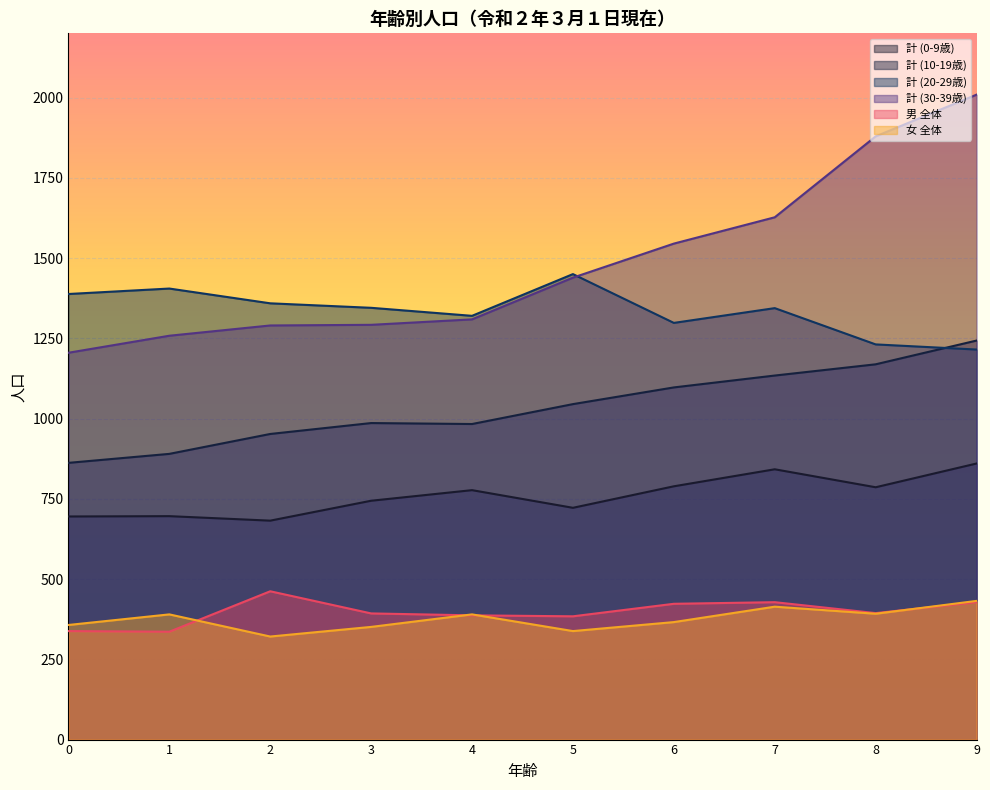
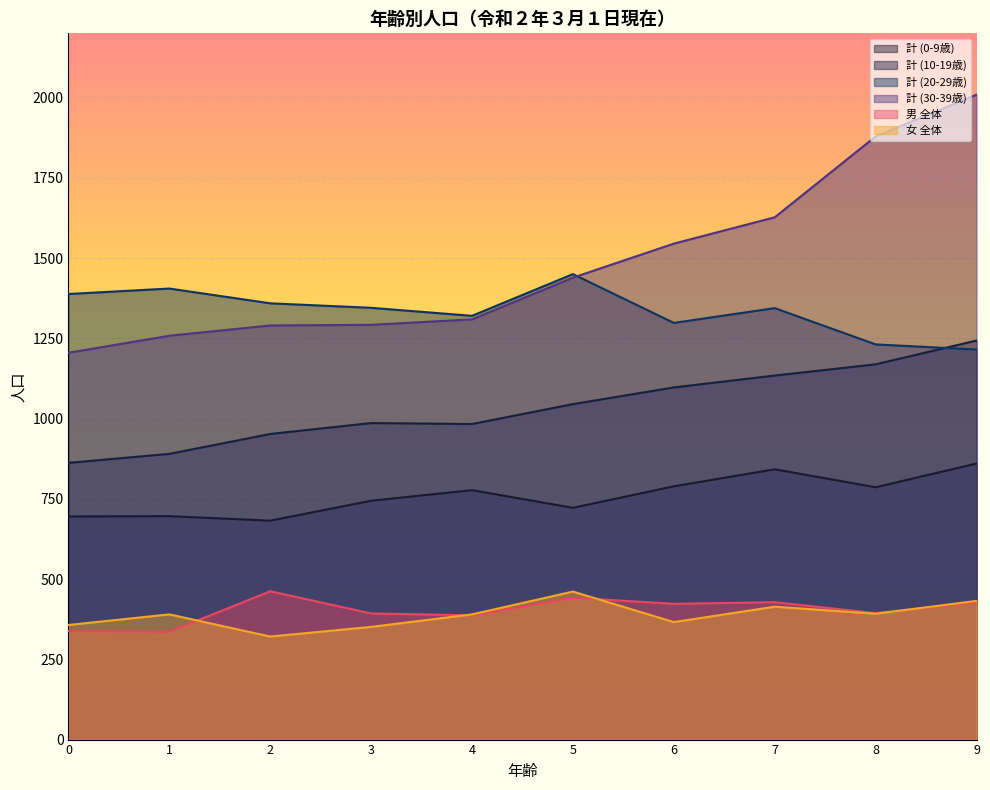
  {
    "男 全体": {
      "0": 340,
      "1": 340,
      "2": 460,
      "3": 390,
-     "5": 380,
+     "5": 440,
      "6": 420,
      "7": 430
    },
    "女 全体": {
      "0": 360,
      "1": 390,
      "2": 320,
      "3": 350,
-     "5": 340,
+     "5": 460,
      "6": 370,
      "7": 410
    }
  }
